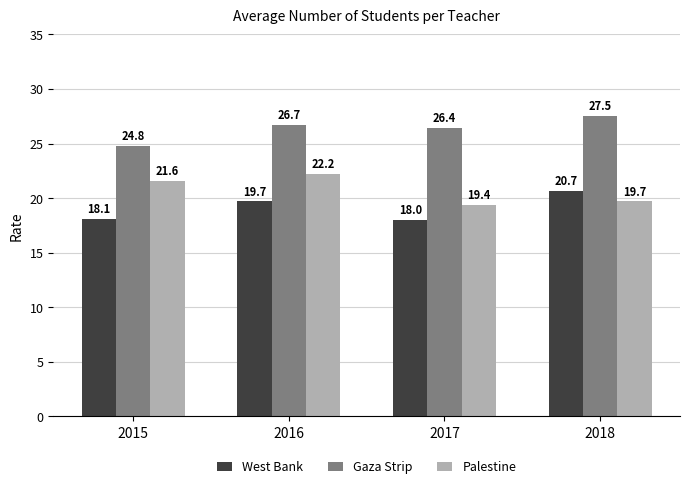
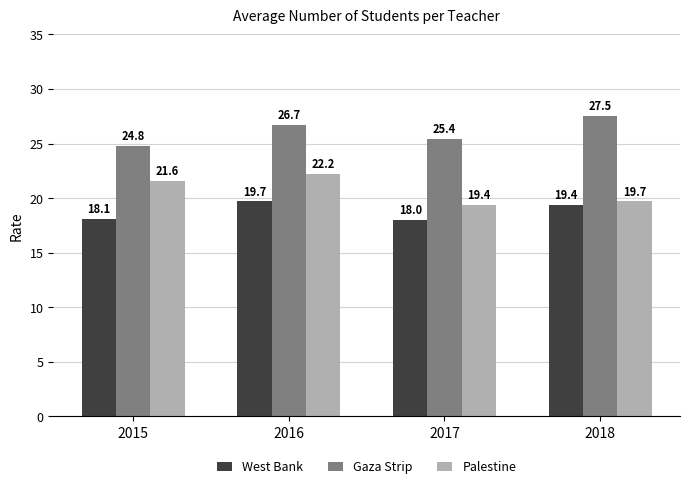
  {
    "West Bank": {
      "2015": 18.1,
      "2016": 19.7,
      "2017": 18.0,
-     "2018": 20.7
+     "2018": 19.4
    },
    "Gaza Strip": {
      "2015": 24.8,
      "2016": 26.7,
-     "2017": 26.4,
+     "2017": 25.4,
      "2018": 27.5
    },
    "Palestine": {
      "2015": 21.6,
      "2016": 22.2,
      "2017": 19.4,
      "2018": 19.7
    }
  }
